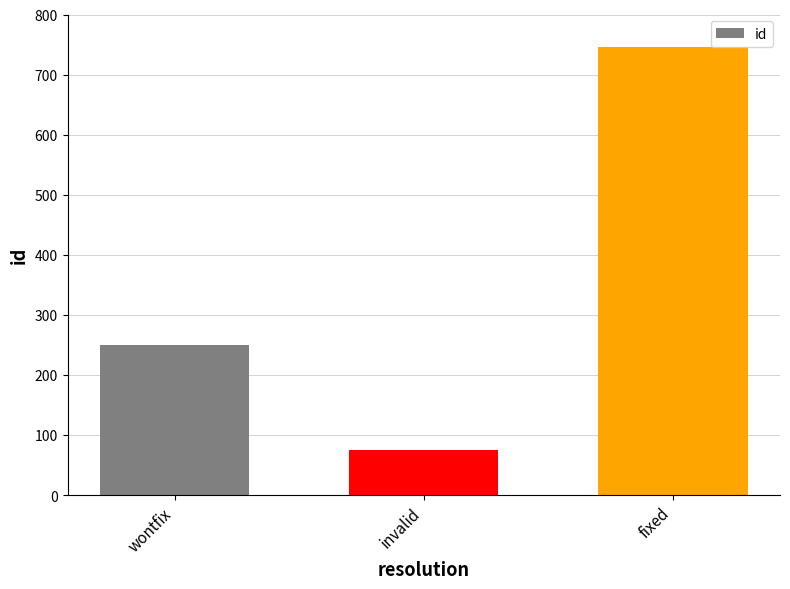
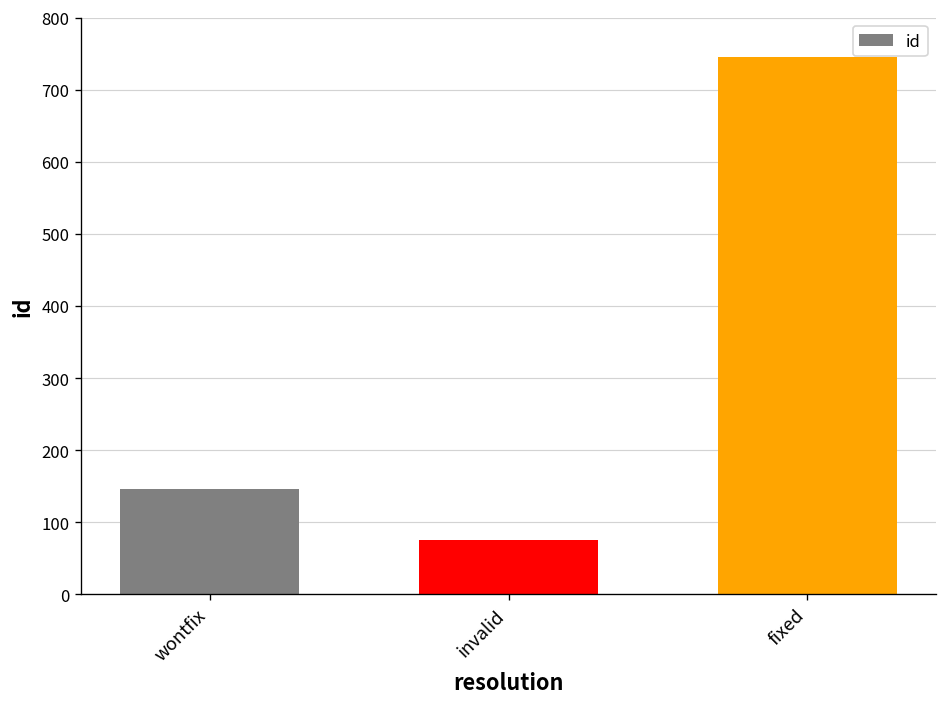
  {
-   "wontfix": 250,
+   "wontfix": 150,
    "invalid": 80,
    "fixed": 750
  }
